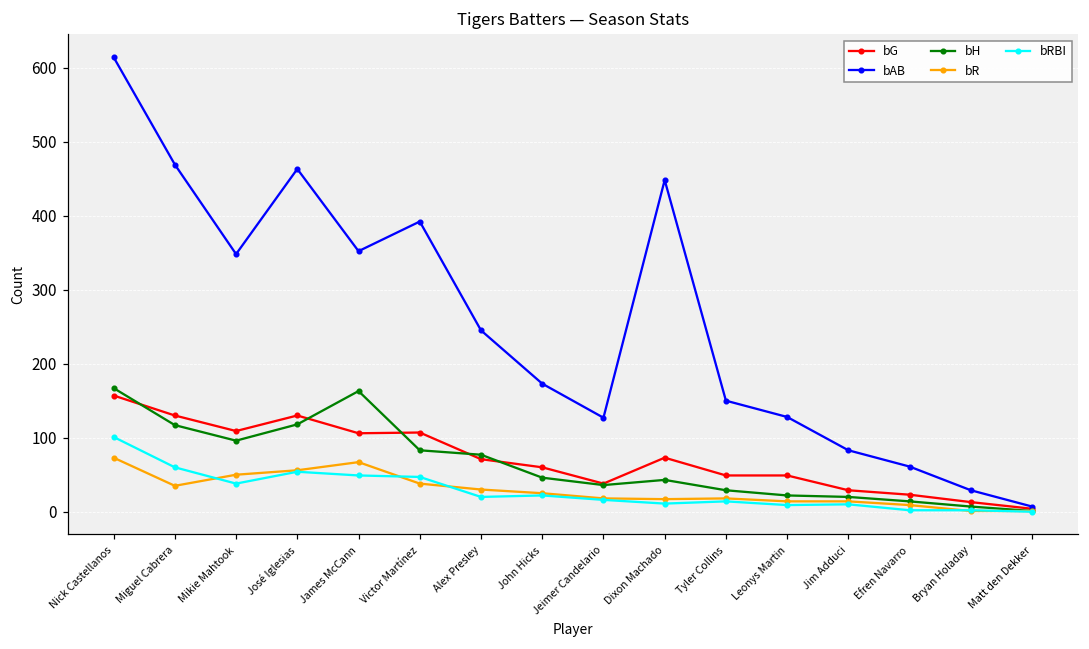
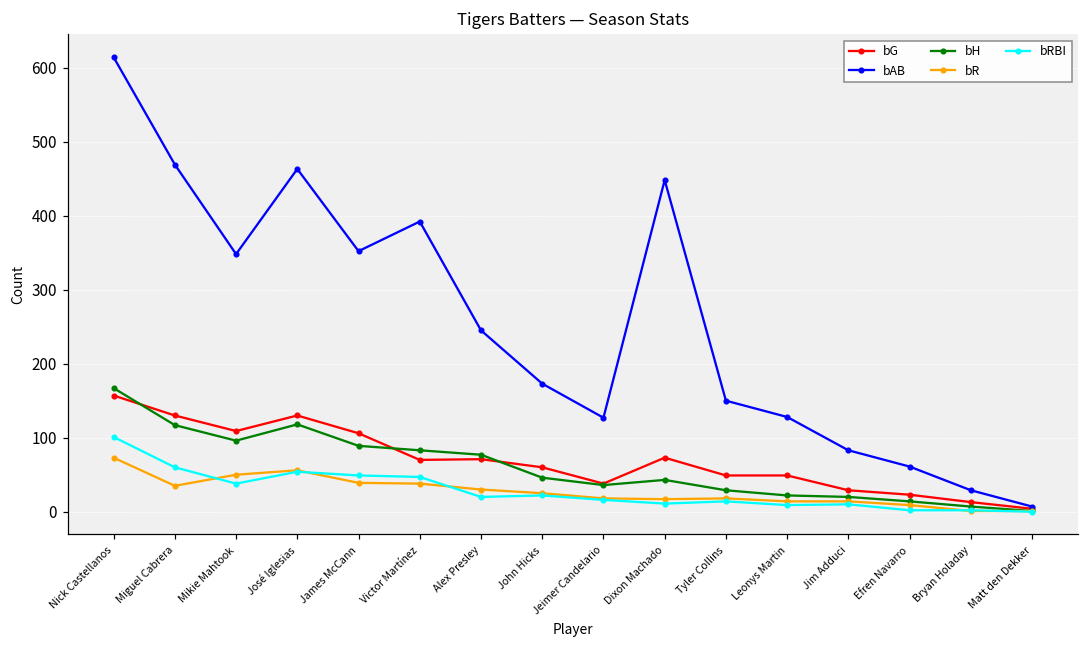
  {
    "bG": {
      "Nick Castellanos": 160,
      "Miguel Cabrera": 130,
      "Mikie Mahtook": 110,
      "José Iglesias": 130,
      "James McCann": 110,
-     "Victor Martínez": 110,
+     "Victor Martínez": 70,
      "Alex Presley": 70,
      "John Hicks": 60,
      "Dixon Machado": 70,
      "Tyler Collins": 50,
      "Leonys Martin": 50,
      "Jim Adduci": 30,
      "Efren Navarro": 20,
      "Bryan Holaday": 10
    },
    "bAB": {
      "Nick Castellanos": 610,
      "Miguel Cabrera": 470,
      "Mikie Mahtook": 350,
      "José Iglesias": 460,
      "James McCann": 350,
      "Victor Martínez": 390,
      "Alex Presley": 250,
      "John Hicks": 170,
      "Jeimer Candelario": 130,
      "Dixon Machado": 450,
      "Tyler Collins": 150,
      "Leonys Martin": 130,
      "Jim Adduci": 80,
      "Efren Navarro": 60,
      "Bryan Holaday": 30
    },
    "bH": {
      "Nick Castellanos": 170,
      "Miguel Cabrera": 120,
      "Mikie Mahtook": 100,
      "José Iglesias": 120,
-     "James McCann": 160,
+     "James McCann": 90,
      "Victor Martínez": 80,
      "Alex Presley": 80,
      "John Hicks": 50,
      "Dixon Machado": 40,
      "Tyler Collins": 30,
      "Leonys Martin": 20,
      "Jim Adduci": 20,
      "Efren Navarro": 10,
      "Bryan Holaday": 10
    },
    "bR": {
      "Nick Castellanos": 70,
      "Miguel Cabrera": 40,
      "Mikie Mahtook": 50,
-     "James McCann": 70,
+     "James McCann": 40,
      "Victor Martínez": 40,
      "Alex Presley": 30,
      "Dixon Machado": 20,
      "Tyler Collins": 20,
      "Leonys Martin": 10,
      "Jim Adduci": 10,
      "Efren Navarro": 10
    },
    "bRBI": {
      "Nick Castellanos": 100,
      "Miguel Cabrera": 60,
      "Mikie Mahtook": 40,
      "James McCann": 50,
      "Victor Martínez": 50,
      "Alex Presley": 20,
      "Dixon Machado": 10,
      "Tyler Collins": 10,
      "Leonys Martin": 10,
      "Jim Adduci": 10,
      "Efren Navarro": 0
    }
  }
